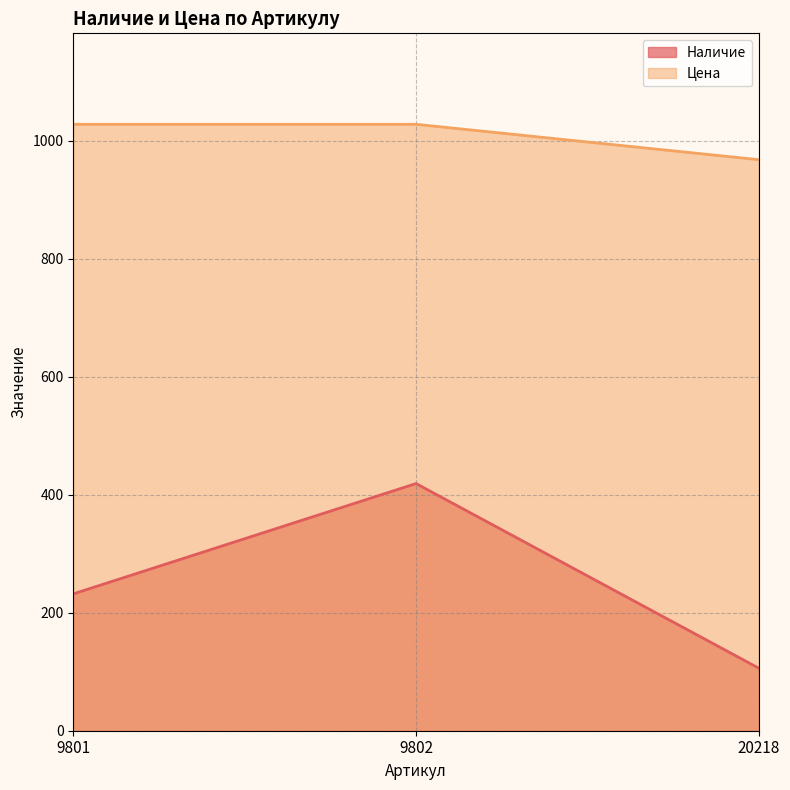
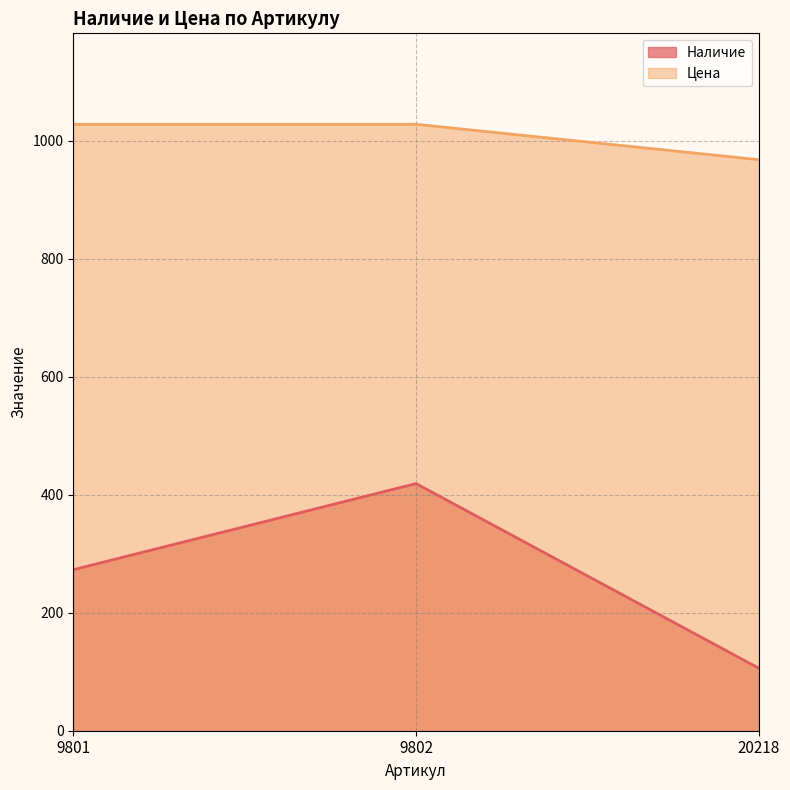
  {
    "Наличие": {
-     "9801": 230,
+     "9801": 270,
      "9802": 420,
      "20218": 110
    },
    "Цена": {
      "9801": 1030,
      "9802": 1030,
      "20218": 970
    }
  }
